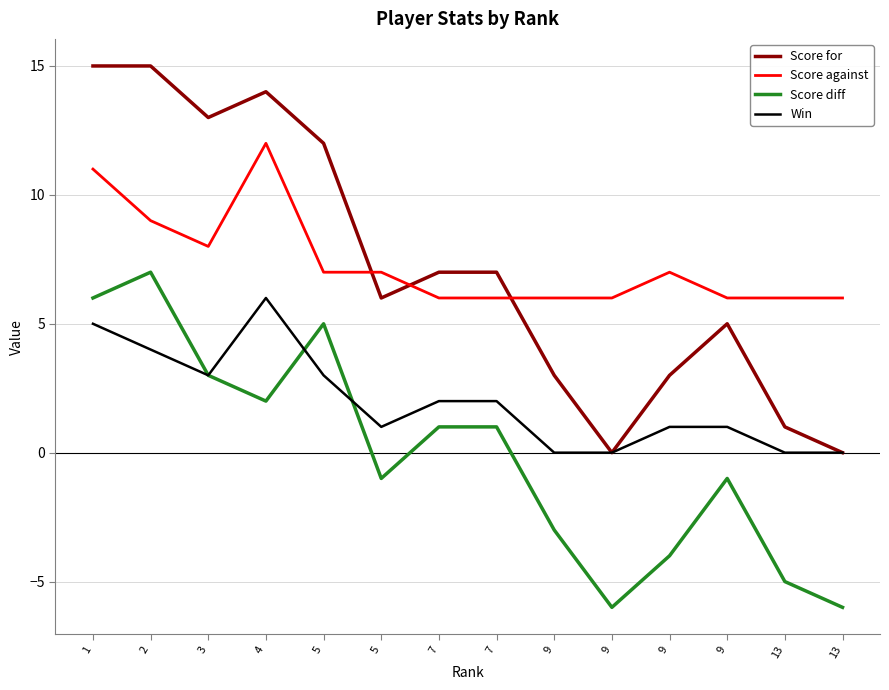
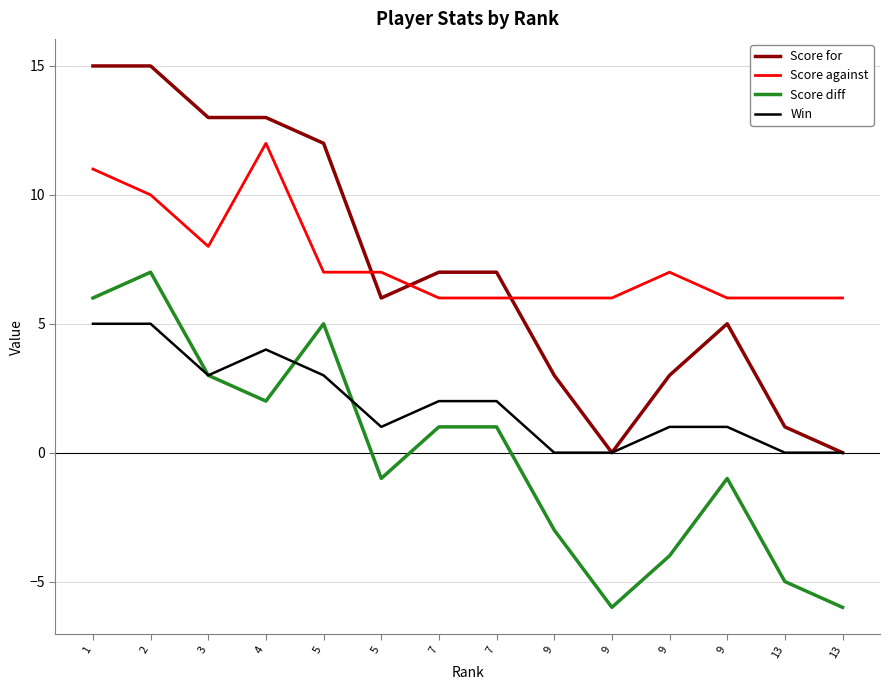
  {
    "Score for": {
      "1": 15,
      "2": 15,
      "3": 13,
-     "4": 14
+     "4": 13
    },
    "Score against": {
      "1": 11,
-     "2": 9,
+     "2": 10,
      "3": 8,
      "4": 12
    },
    "Score diff": {
      "1": 6,
      "2": 7,
      "4": 2
    },
    "Win": {
      "1": 5,
-     "2": 4,
-     "4": 6
+     "2": 5,
+     "4": 4
    }
  }
